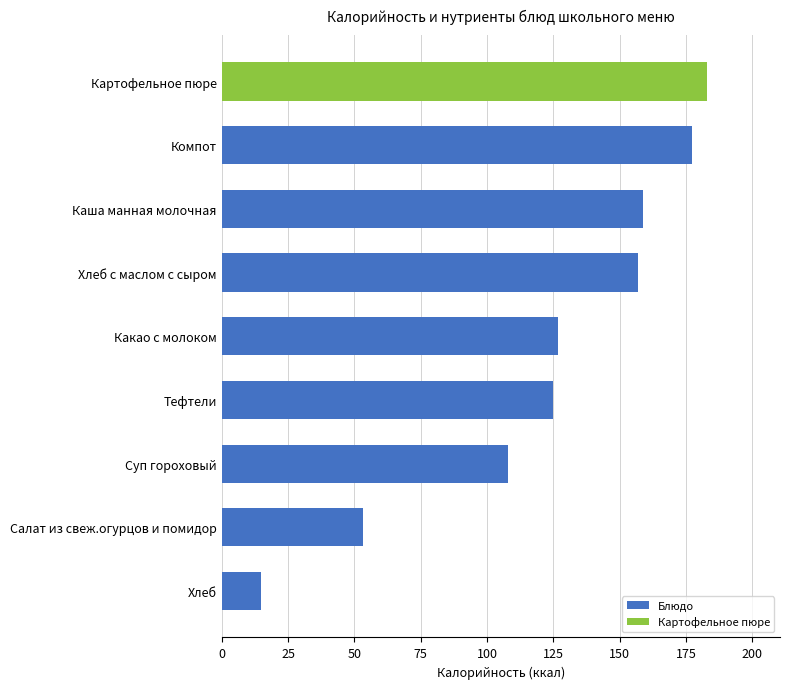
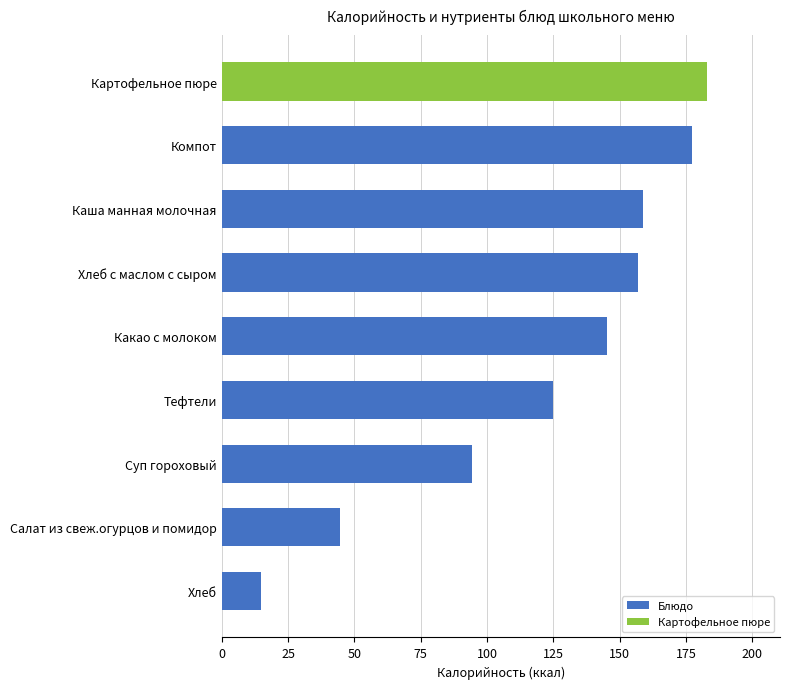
  {
    "Картофельное пюре": 183,
    "Компот": 177,
    "Каша манная молочная": 159,
    "Хлеб с маслом с сыром": 157,
-   "Какао с молоком": 127,
+   "Какао с молоком": 145,
    "Тефтели": 125,
-   "Суп гороховый": 108,
-   "Салат из свеж.огурцов и помидор": 53,
+   "Суп гороховый": 94,
+   "Салат из свеж.огурцов и помидор": 45,
    "Хлеб": 15
  }
